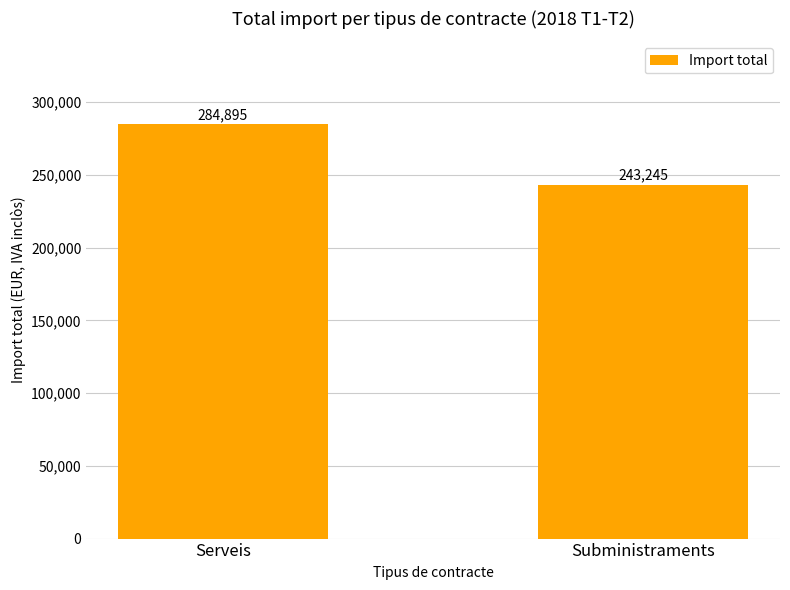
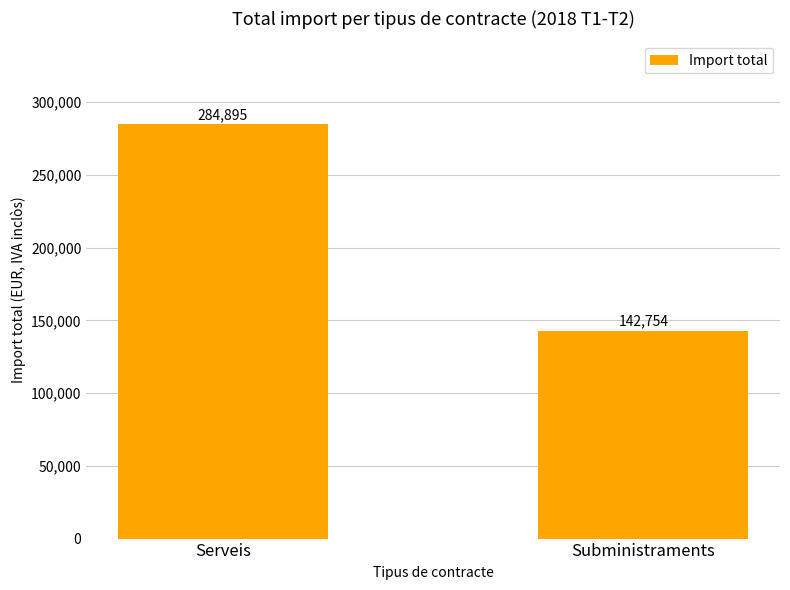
  {
    "Serveis": "284,895",
-   "Subministraments": "243,245"
+   "Subministraments": "142,754"
  }
